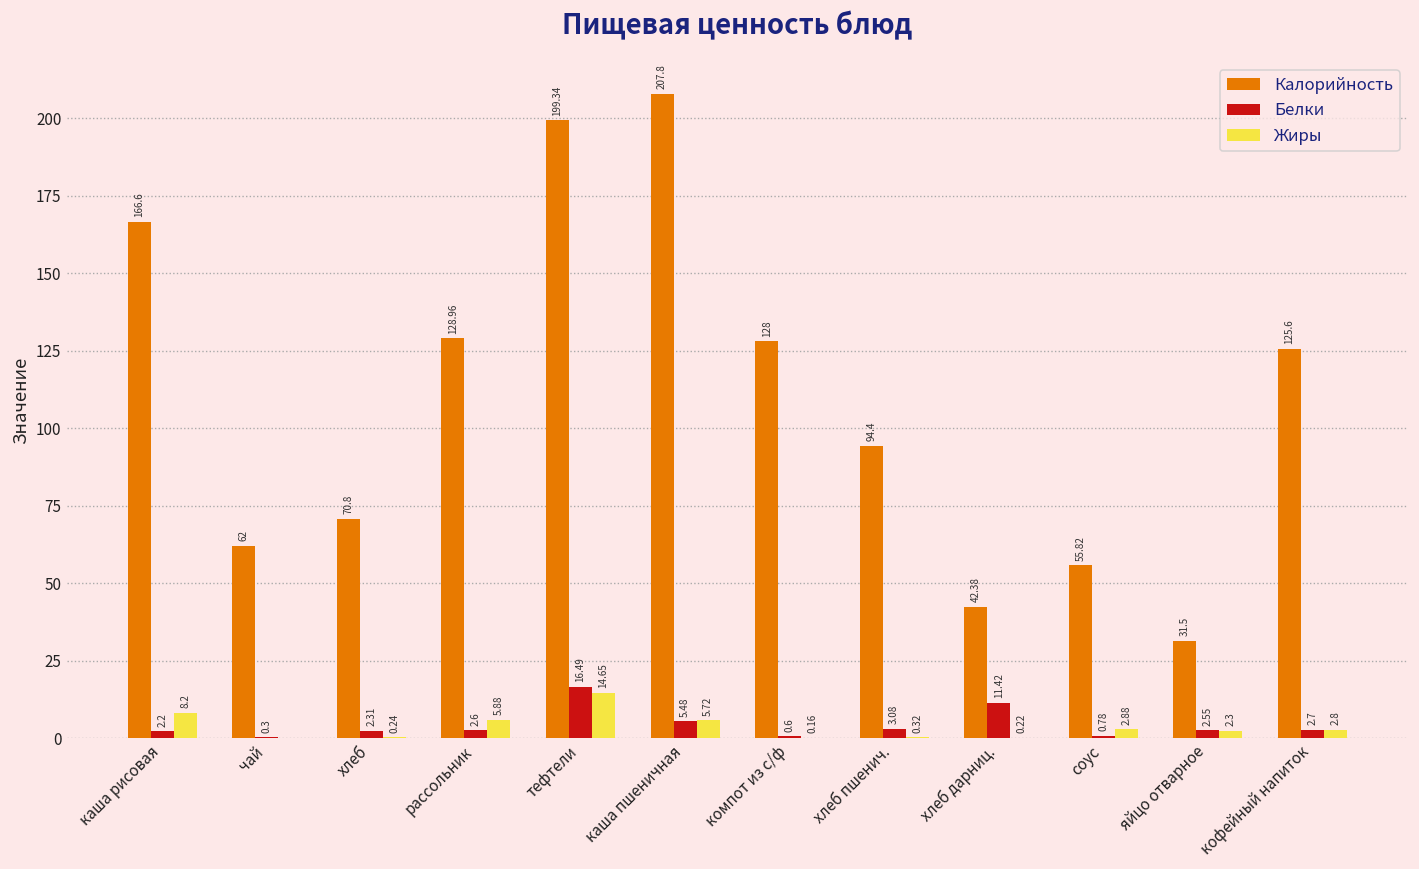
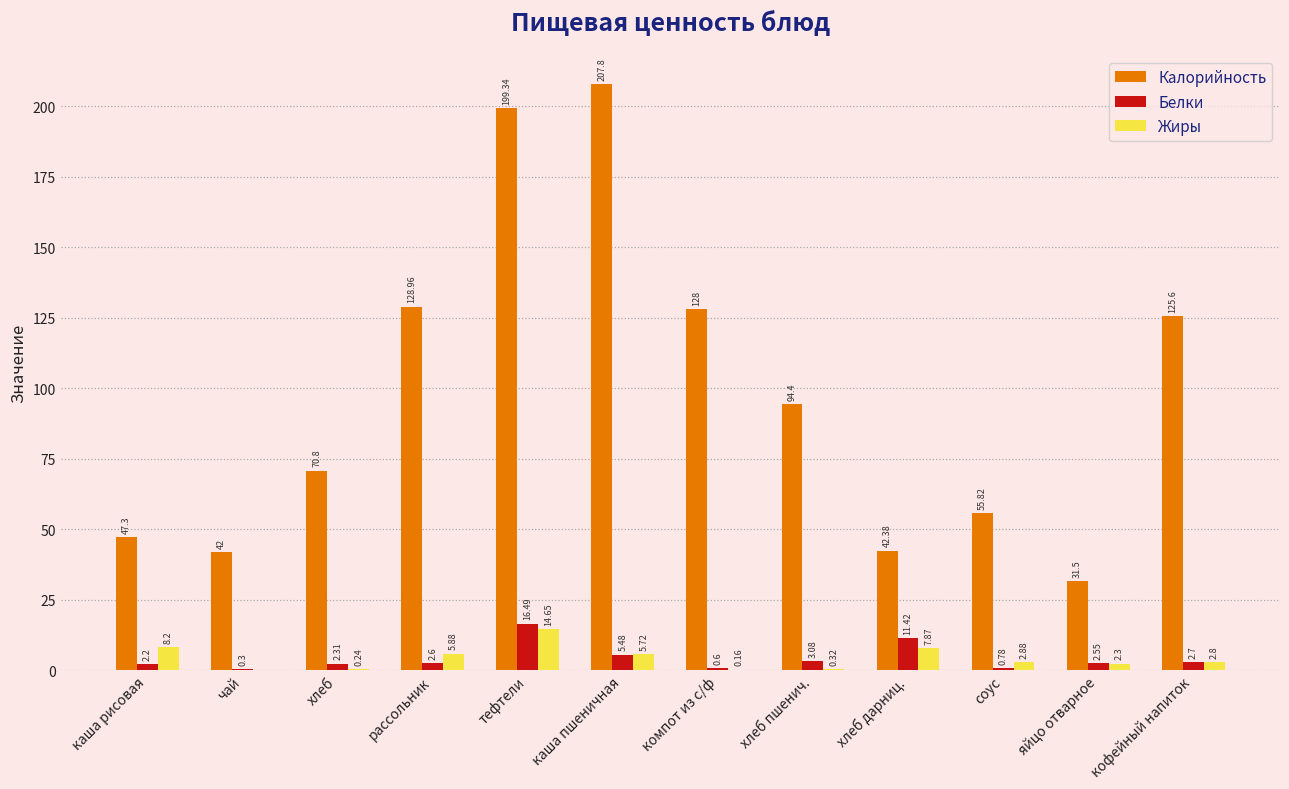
  {
    "Калорийность": {
-     "каша рисовая": 166.6,
-     "чай": 62,
+     "каша рисовая": 47.3,
+     "чай": 42,
      "хлеб": 70.8,
      "рассольник": 128.96,
      "тефтели": 199.34,
      "каша пшеничная": 207.8,
      "компот из с/ф": 128,
      "хлеб пшенич.": 94.4,
      "хлеб дарниц.": 42.38,
      "соус": 55.82,
      "яйцо отварное": 31.5,
      "кофейный напиток": 125.6
    },
    "Белки": {
      "каша рисовая": 2.2,
      "чай": 0.3,
      "хлеб": 2.31,
      "рассольник": 2.6,
      "тефтели": 16.49,
      "каша пшеничная": 5.48,
      "компот из с/ф": 0.6,
      "хлеб пшенич.": 3.08,
      "хлеб дарниц.": 11.42,
      "соус": 0.78,
      "яйцо отварное": 2.55,
      "кофейный напиток": 2.7
    },
    "Жиры": {
      "каша рисовая": 8.2,
      "хлеб": 0.24,
      "рассольник": 5.88,
      "тефтели": 14.65,
      "каша пшеничная": 5.72,
      "компот из с/ф": 0.16,
      "хлеб пшенич.": 0.32,
-     "хлеб дарниц.": 0.22,
+     "хлеб дарниц.": 7.87,
      "соус": 2.88,
      "яйцо отварное": 2.3,
      "кофейный напиток": 2.8
    }
  }
